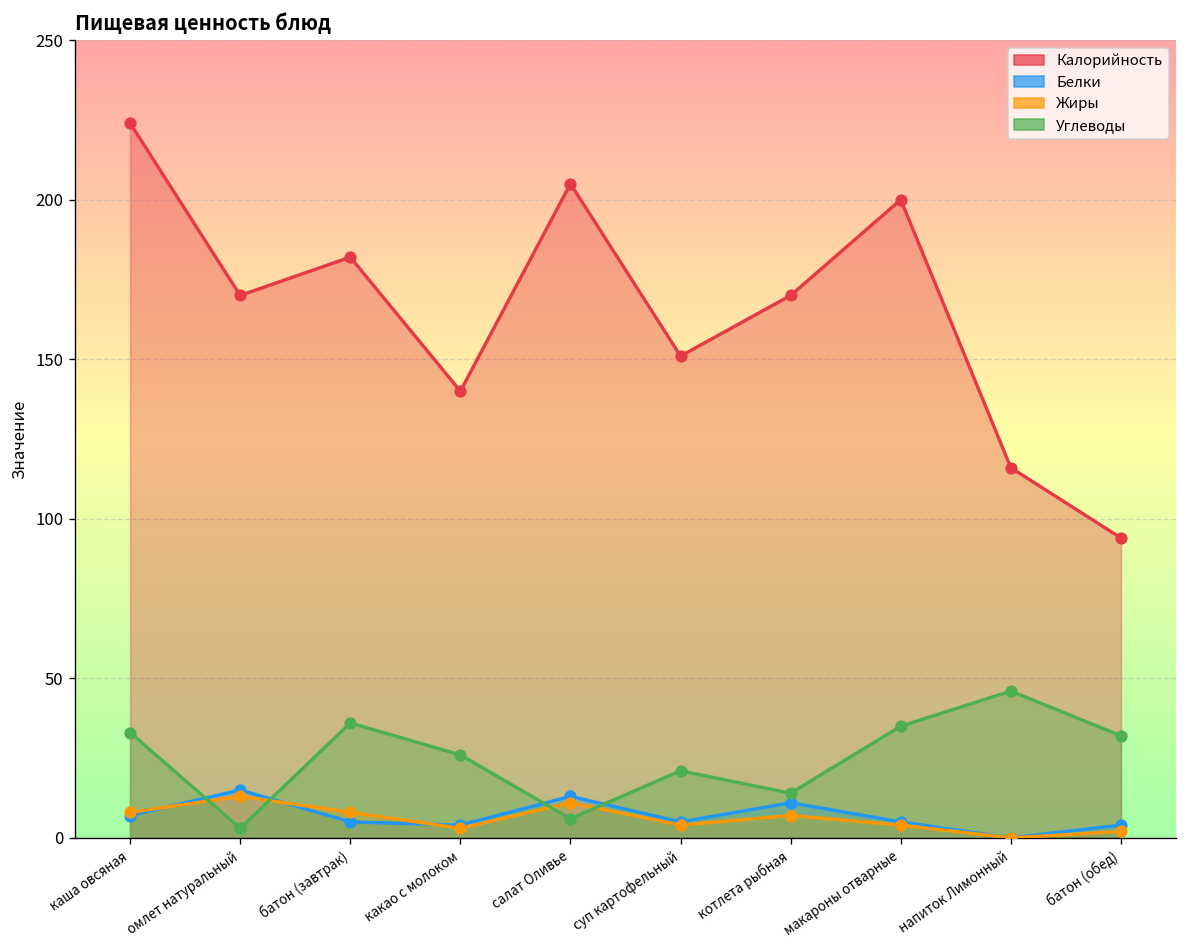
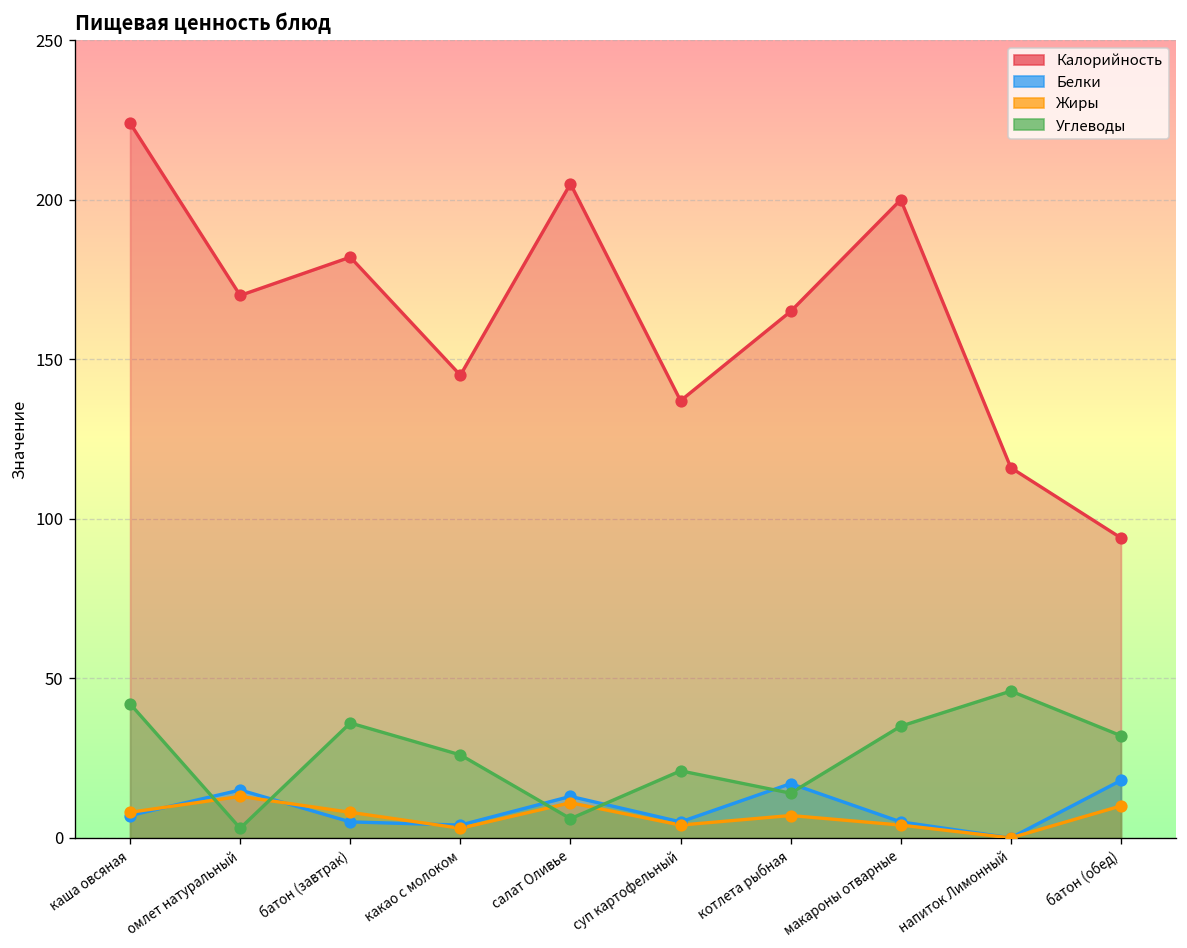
  {
    "Калорийность": {
      "каша овсяная": 224,
      "омлет натуральный": 170,
      "батон (завтрак)": 182,
-     "какао с молоком": 140,
+     "какао с молоком": 145,
      "салат Оливье": 205,
-     "суп картофельный": 151,
-     "котлета рыбная": 170,
+     "суп картофельный": 137,
+     "котлета рыбная": 165,
      "макароны отварные": 200,
      "напиток Лимонный": 116,
      "батон (обед)": 94
    },
    "Белки": {
      "каша овсяная": 7,
      "омлет натуральный": 15,
      "батон (завтрак)": 5,
      "какао с молоком": 4,
      "салат Оливье": 13,
      "суп картофельный": 5,
-     "котлета рыбная": 11,
+     "котлета рыбная": 17,
      "макароны отварные": 5,
-     "батон (обед)": 4
+     "батон (обед)": 18
    },
    "Жиры": {
      "каша овсяная": 8,
      "омлет натуральный": 13,
      "батон (завтрак)": 8,
      "какао с молоком": 3,
      "салат Оливье": 11,
      "суп картофельный": 4,
      "котлета рыбная": 7,
      "макароны отварные": 4,
-     "батон (обед)": 2
+     "батон (обед)": 10
    },
    "Углеводы": {
-     "каша овсяная": 33,
+     "каша овсяная": 42,
      "омлет натуральный": 3,
      "батон (завтрак)": 36,
      "какао с молоком": 26,
      "салат Оливье": 6,
      "суп картофельный": 21,
      "котлета рыбная": 14,
      "макароны отварные": 35,
      "напиток Лимонный": 46,
      "батон (обед)": 32
    }
  }
